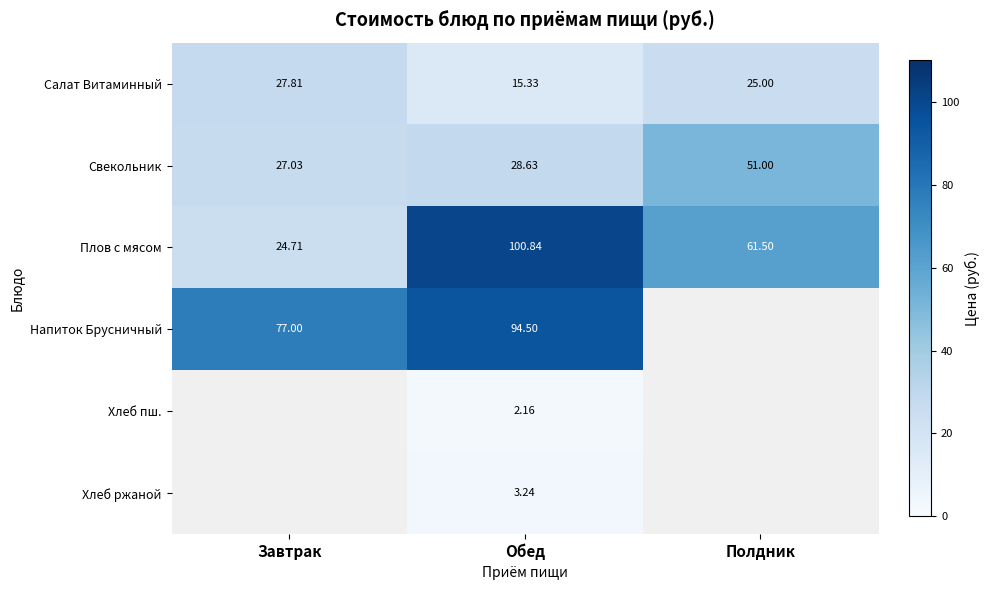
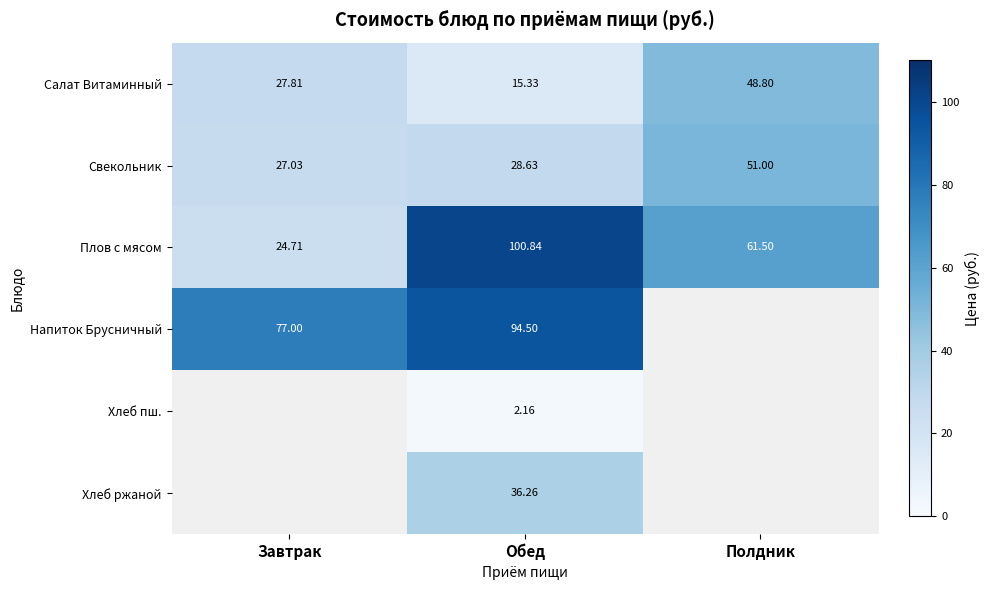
  {
    "Салат Витаминный": {
      "Завтрак": 27.81,
      "Обед": 15.33,
-     "Полдник": 25.00
+     "Полдник": 48.80
    },
    "Свекольник": {
      "Завтрак": 27.03,
      "Обед": 28.63,
      "Полдник": 51.00
    },
    "Плов с мясом": {
      "Завтрак": 24.71,
      "Обед": 100.84,
      "Полдник": 61.50
    },
    "Напиток Брусничный": {
      "Завтрак": 77.00,
      "Обед": 94.50
    },
    "Хлеб пш.": {
      "Обед": 2.16
    },
    "Хлеб ржаной": {
-     "Обед": 3.24
+     "Обед": 36.26
    }
  }
